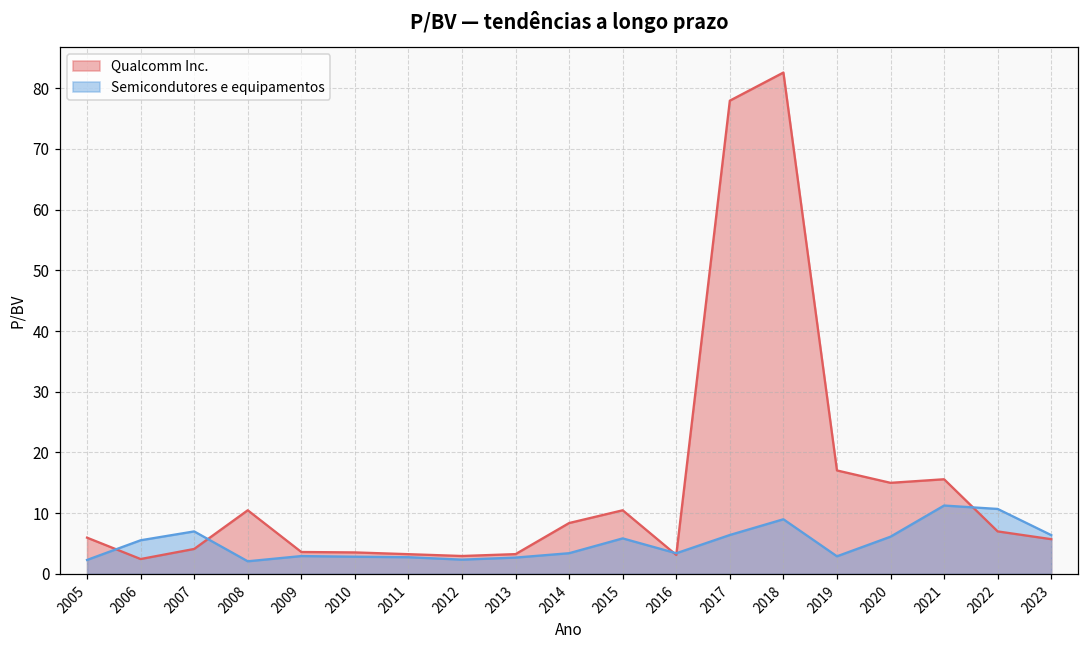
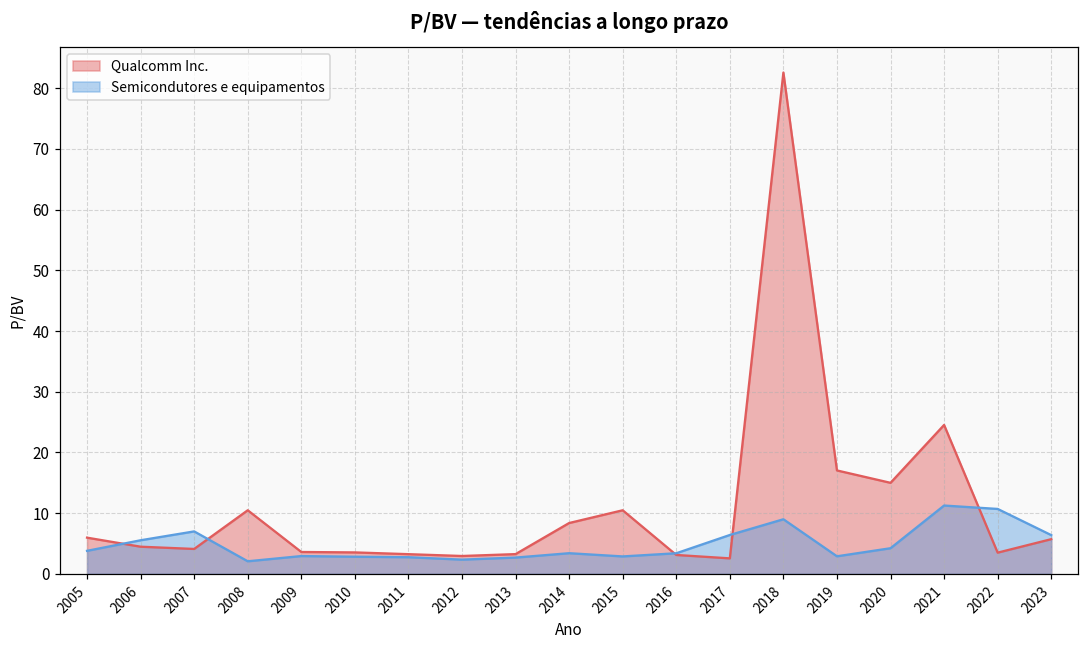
  {
    "Qualcomm Inc.": {
      "2005": 6,
-     "2006": 2,
+     "2006": 4,
      "2007": 4,
      "2008": 10,
      "2009": 4,
      "2010": 4,
      "2011": 3,
      "2012": 3,
      "2013": 3,
      "2014": 8,
      "2015": 10,
-     "2017": 78,
+     "2017": 3,
      "2018": 83,
      "2019": 17,
      "2020": 15,
-     "2021": 16,
-     "2022": 7,
+     "2021": 25,
+     "2022": 4,
      "2023": 6
    },
    "Semicondutores e equipamentos": {
-     "2005": 2,
+     "2005": 4,
      "2006": 6,
      "2007": 7,
      "2008": 2,
      "2009": 3,
      "2010": 3,
      "2011": 3,
      "2012": 2,
      "2013": 3,
      "2014": 3,
-     "2015": 6,
+     "2015": 3,
      "2017": 6,
      "2018": 9,
      "2019": 3,
-     "2020": 6,
+     "2020": 4,
      "2021": 11,
      "2022": 11,
      "2023": 6
    }
  }
